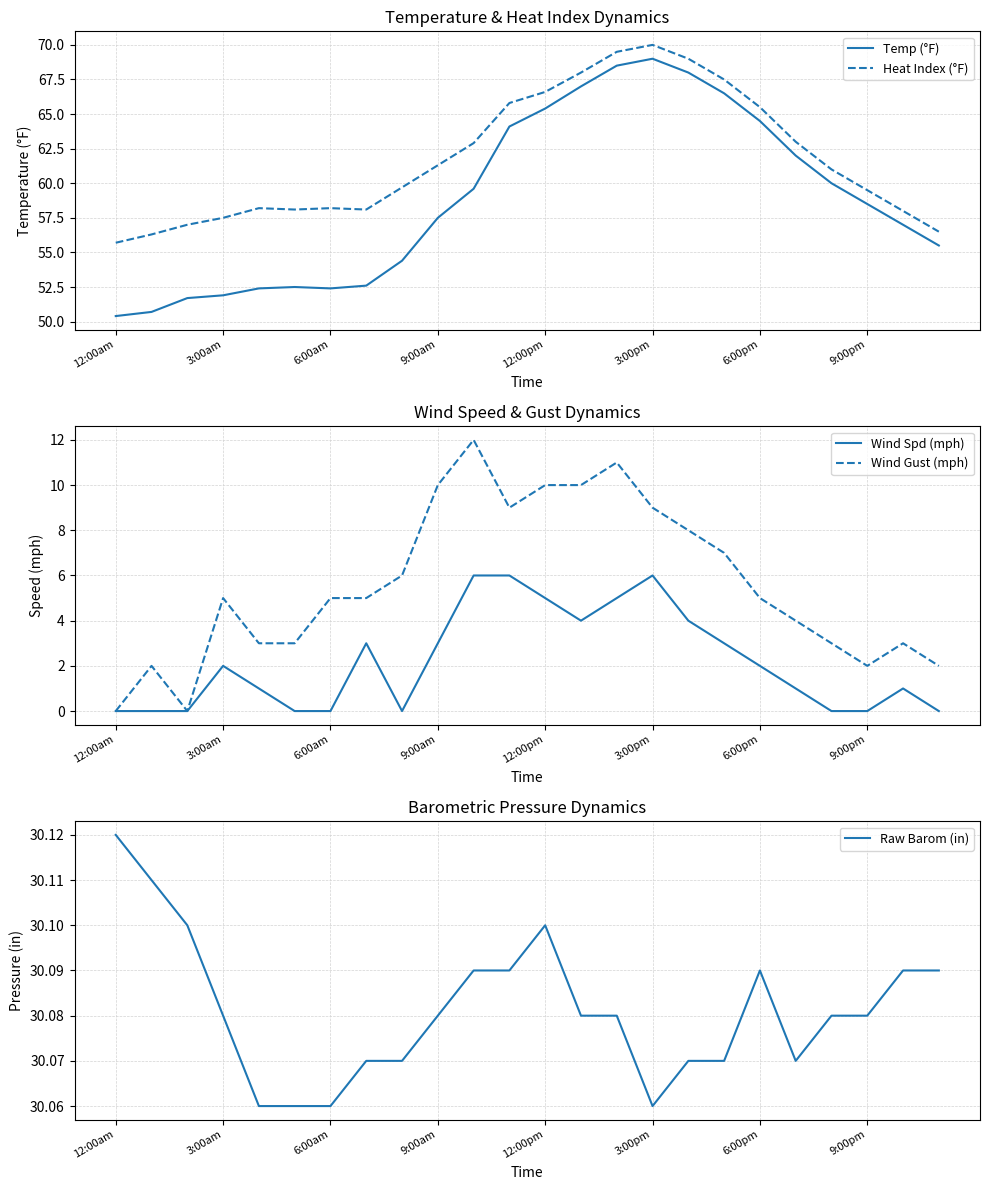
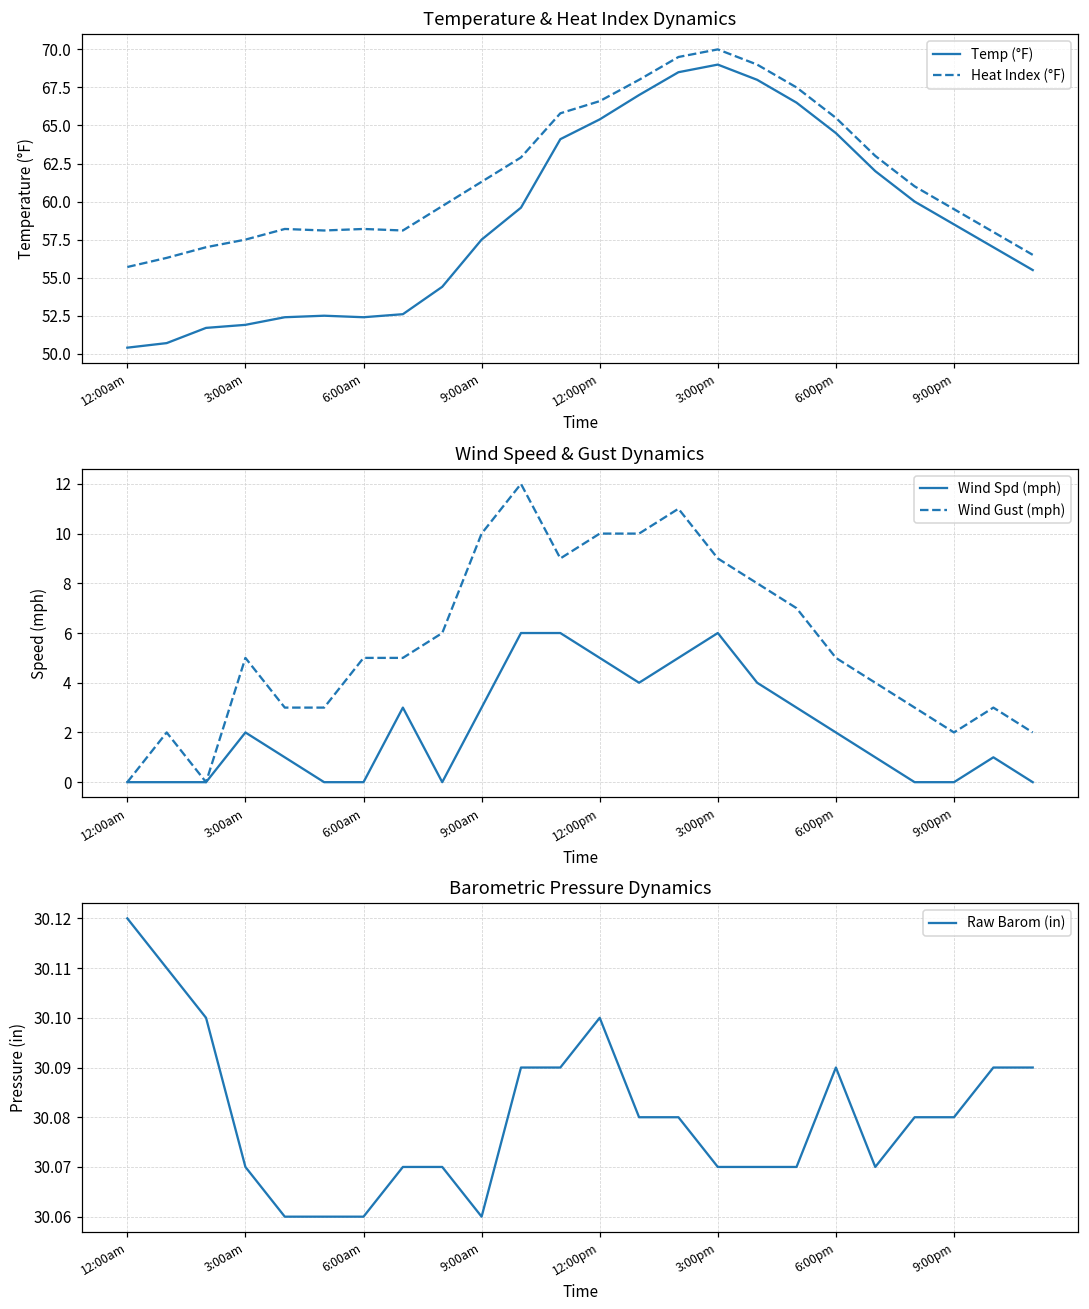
  {
    "Barometric Pressure Dynamics": {
      "12:00am": 30.12,
-     "3:00am": 30.08,
+     "3:00am": 30.07,
      "6:00am": 30.06,
-     "9:00am": 30.08,
+     "9:00am": 30.06,
      "12:00pm": 30.10,
-     "3:00pm": 30.06,
+     "3:00pm": 30.07,
      "6:00pm": 30.09,
      "9:00pm": 30.08
    }
  }
